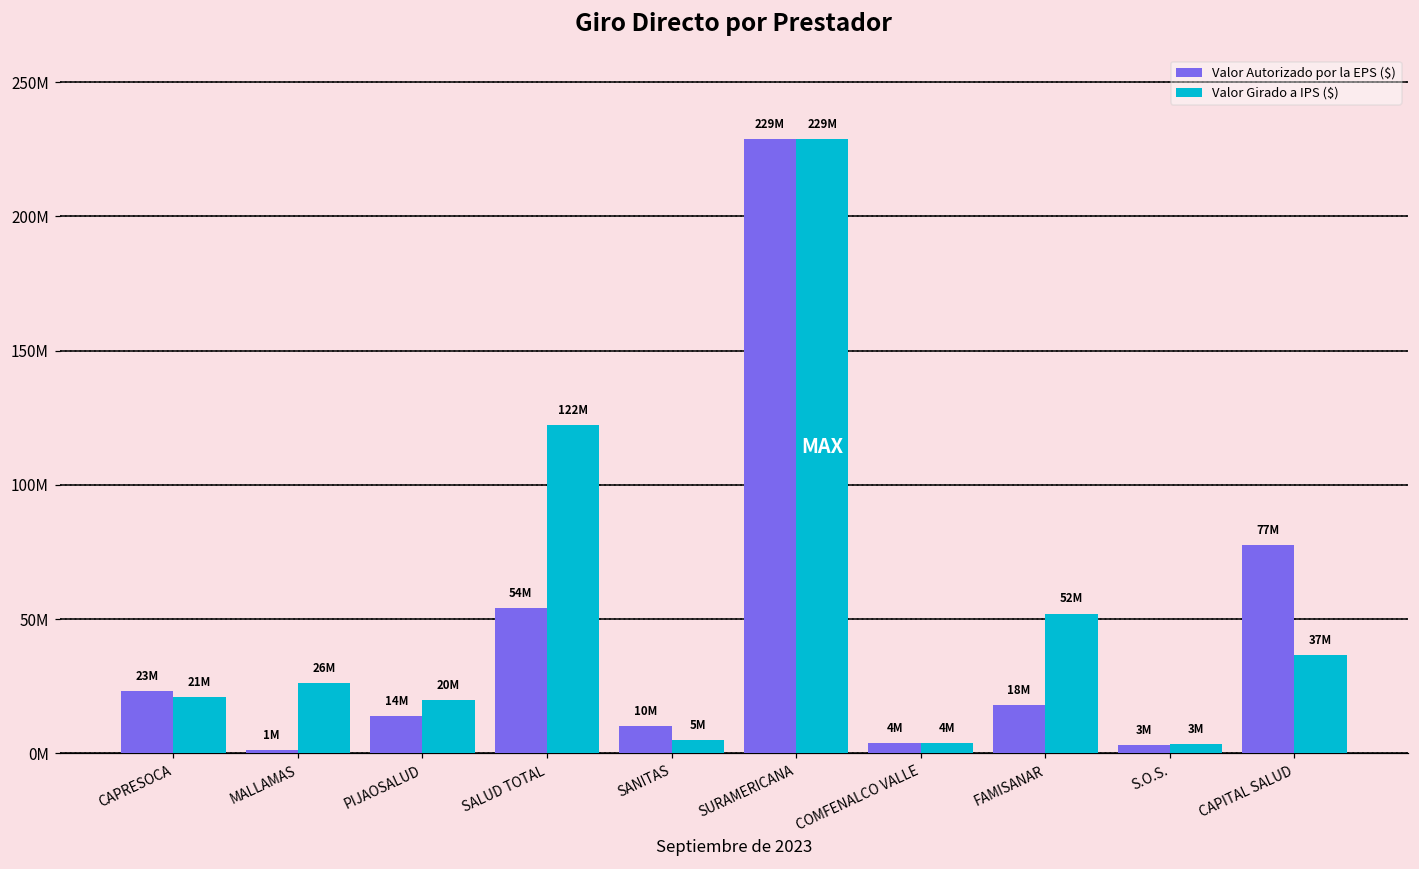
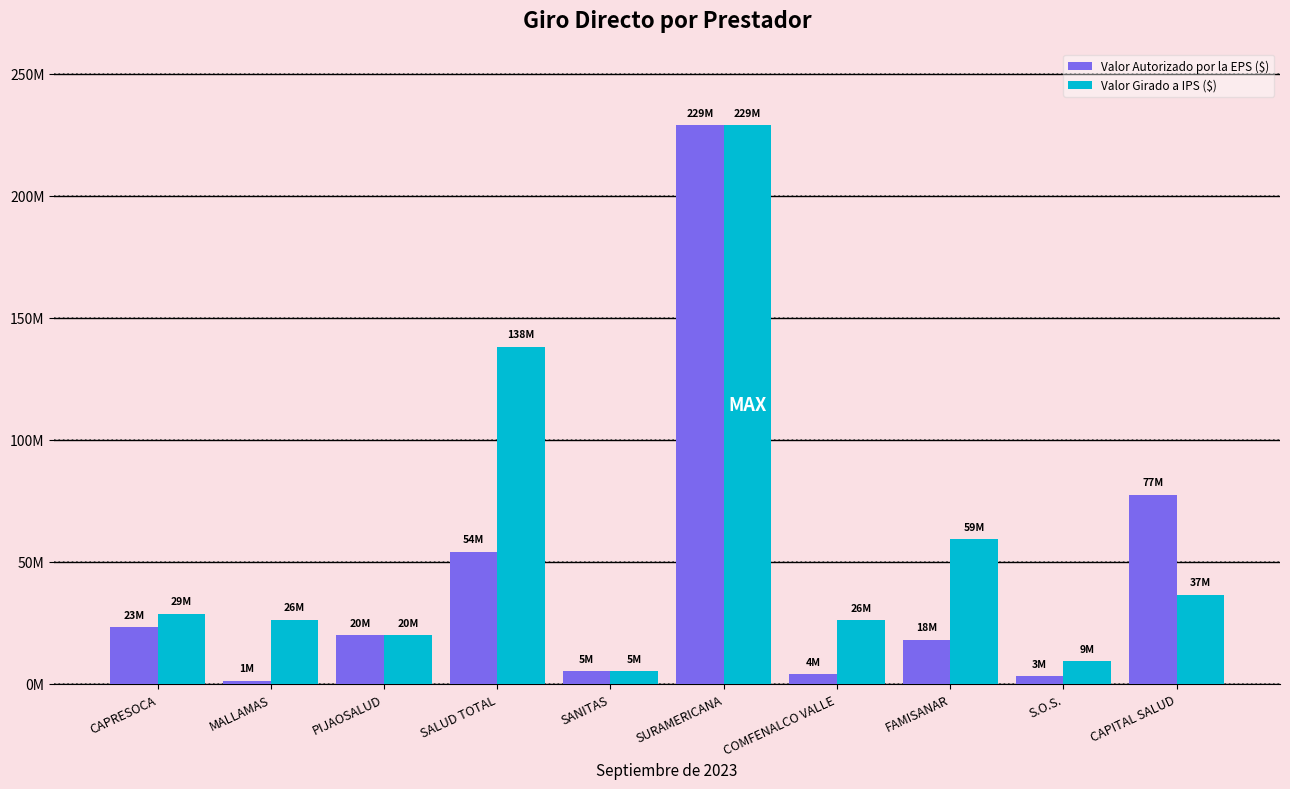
  {
    "Valor Autorizado por la EPS ($)": {
      "CAPRESOCA": "23M",
      "MALLAMAS": "1M",
-     "PIJAOSALUD": "14M",
+     "PIJAOSALUD": "20M",
      "SALUD TOTAL": "54M",
-     "SANITAS": "10M",
+     "SANITAS": "5M",
      "SURAMERICANA": "229M",
      "COMFENALCO VALLE": "4M",
      "FAMISANAR": "18M",
      "S.O.S.": "3M",
      "CAPITAL SALUD": "77M"
    },
    "Valor Girado a IPS ($)": {
-     "CAPRESOCA": "21M",
+     "CAPRESOCA": "29M",
      "MALLAMAS": "26M",
      "PIJAOSALUD": "20M",
-     "SALUD TOTAL": "122M",
+     "SALUD TOTAL": "138M",
      "SANITAS": "5M",
      "SURAMERICANA": "229M",
-     "COMFENALCO VALLE": "4M",
-     "FAMISANAR": "52M",
-     "S.O.S.": "3M",
+     "COMFENALCO VALLE": "26M",
+     "FAMISANAR": "59M",
+     "S.O.S.": "9M",
      "CAPITAL SALUD": "37M"
    }
  }
